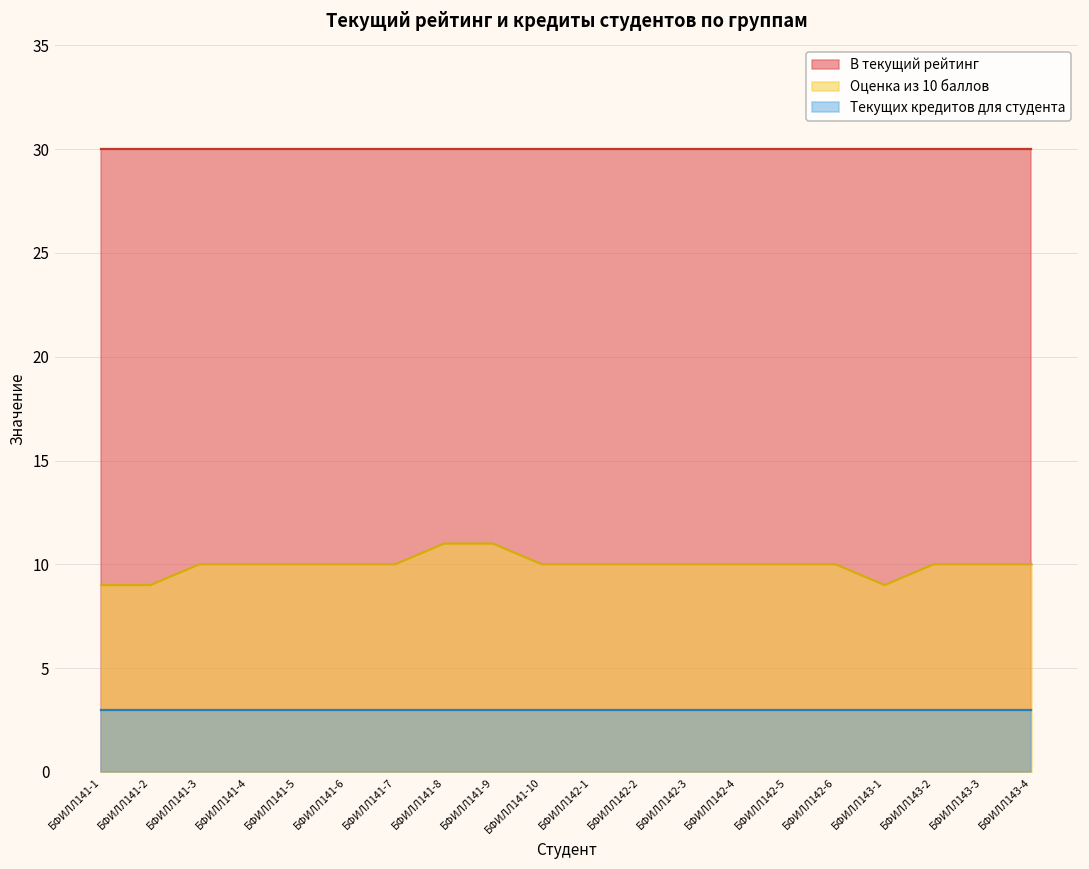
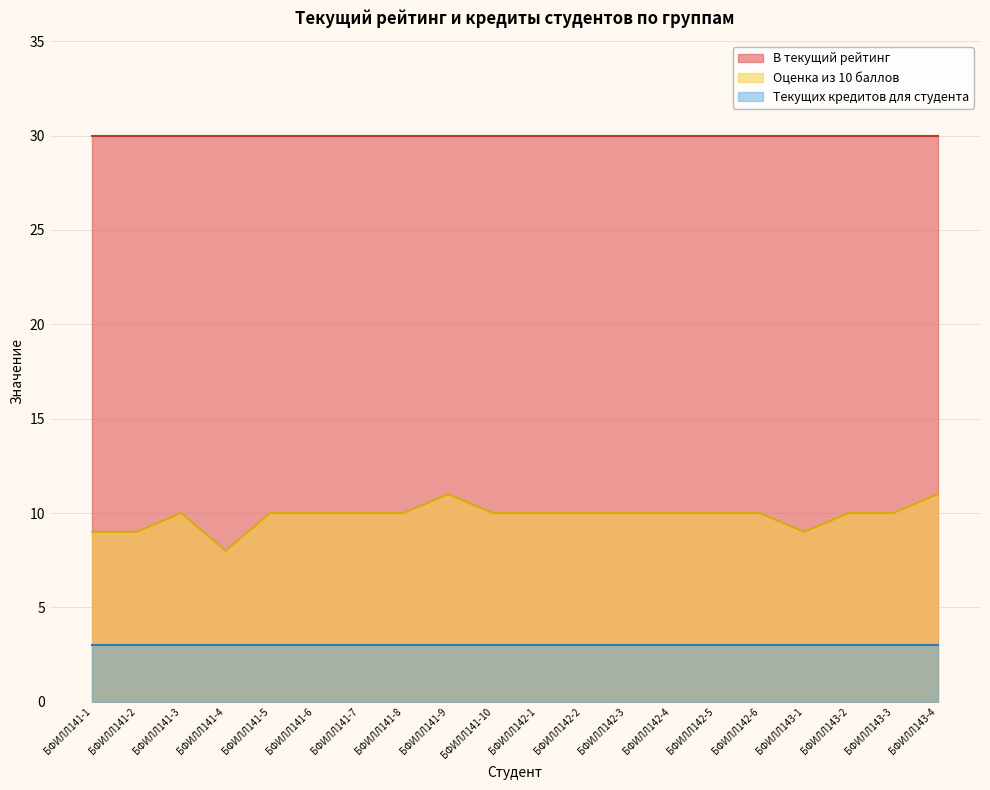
  {
    "В текущий рейтинг": {
      "БФИЛЛ141-1": 30,
      "БФИЛЛ141-2": 30,
      "БФИЛЛ141-3": 30,
      "БФИЛЛ141-4": 30,
      "БФИЛЛ141-5": 30,
      "БФИЛЛ141-6": 30,
      "БФИЛЛ141-7": 30,
      "БФИЛЛ141-8": 30,
      "БФИЛЛ141-9": 30,
      "БФИЛЛ141-10": 30,
      "БФИЛЛ142-1": 30,
      "БФИЛЛ142-2": 30,
      "БФИЛЛ142-3": 30,
      "БФИЛЛ142-4": 30,
      "БФИЛЛ142-5": 30,
      "БФИЛЛ142-6": 30,
      "БФИЛЛ143-1": 30,
      "БФИЛЛ143-2": 30,
      "БФИЛЛ143-3": 30,
      "БФИЛЛ143-4": 30
    },
    "Оценка из 10 баллов": {
      "БФИЛЛ141-1": 9,
      "БФИЛЛ141-2": 9,
      "БФИЛЛ141-3": 10,
-     "БФИЛЛ141-4": 10,
+     "БФИЛЛ141-4": 8,
      "БФИЛЛ141-5": 10,
      "БФИЛЛ141-6": 10,
      "БФИЛЛ141-7": 10,
-     "БФИЛЛ141-8": 11,
+     "БФИЛЛ141-8": 10,
      "БФИЛЛ141-9": 11,
      "БФИЛЛ141-10": 10,
      "БФИЛЛ142-1": 10,
      "БФИЛЛ142-2": 10,
      "БФИЛЛ142-3": 10,
      "БФИЛЛ142-4": 10,
      "БФИЛЛ142-5": 10,
      "БФИЛЛ142-6": 10,
      "БФИЛЛ143-1": 9,
      "БФИЛЛ143-2": 10,
      "БФИЛЛ143-3": 10,
-     "БФИЛЛ143-4": 10
+     "БФИЛЛ143-4": 11
    },
    "Текущих кредитов для студента": {
      "БФИЛЛ141-1": 3,
      "БФИЛЛ141-2": 3,
      "БФИЛЛ141-3": 3,
      "БФИЛЛ141-4": 3,
      "БФИЛЛ141-5": 3,
      "БФИЛЛ141-6": 3,
      "БФИЛЛ141-7": 3,
      "БФИЛЛ141-8": 3,
      "БФИЛЛ141-9": 3,
      "БФИЛЛ141-10": 3,
      "БФИЛЛ142-1": 3,
      "БФИЛЛ142-2": 3,
      "БФИЛЛ142-3": 3,
      "БФИЛЛ142-4": 3,
      "БФИЛЛ142-5": 3,
      "БФИЛЛ142-6": 3,
      "БФИЛЛ143-1": 3,
      "БФИЛЛ143-2": 3,
      "БФИЛЛ143-3": 3,
      "БФИЛЛ143-4": 3
    }
  }
